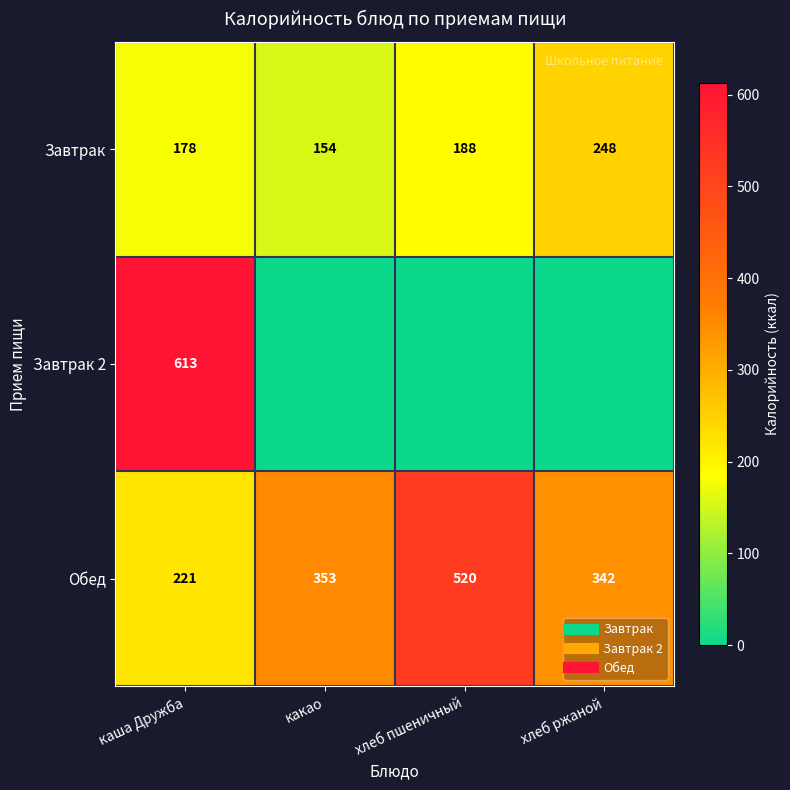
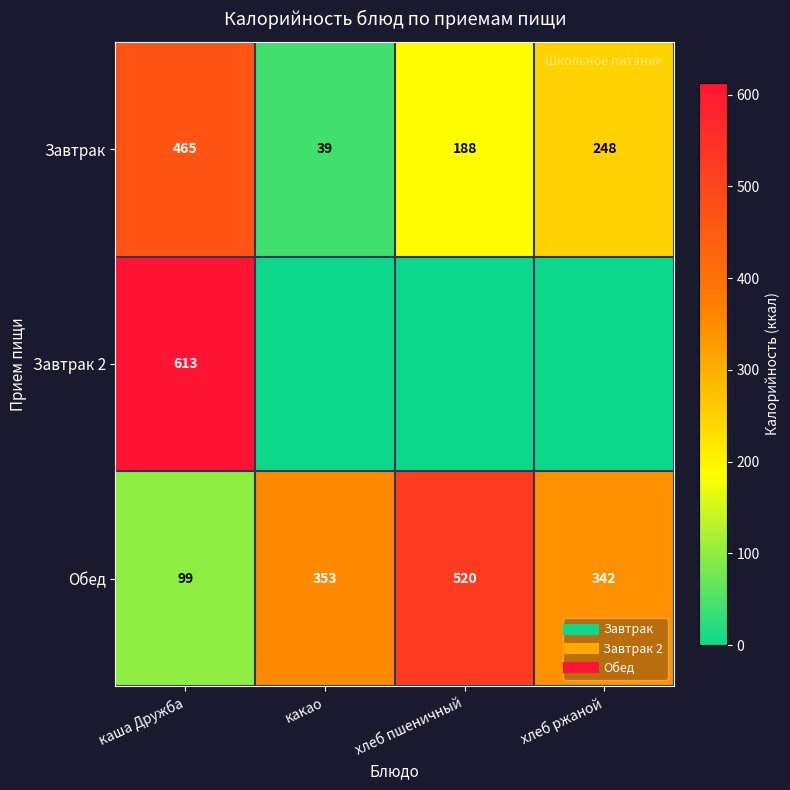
  {
    "Завтрак": {
-     "каша Дружба": 178,
-     "какао": 154,
+     "каша Дружба": 465,
+     "какао": 39,
      "хлеб пшеничный": 188
    },
    "Завтрак 2": {
      "каша Дружба": 613
    },
    "Обед": {
-     "каша Дружба": 221,
+     "каша Дружба": 99,
      "какао": 353,
      "хлеб пшеничный": 520,
      "хлеб ржаной": 342
    }
  }
